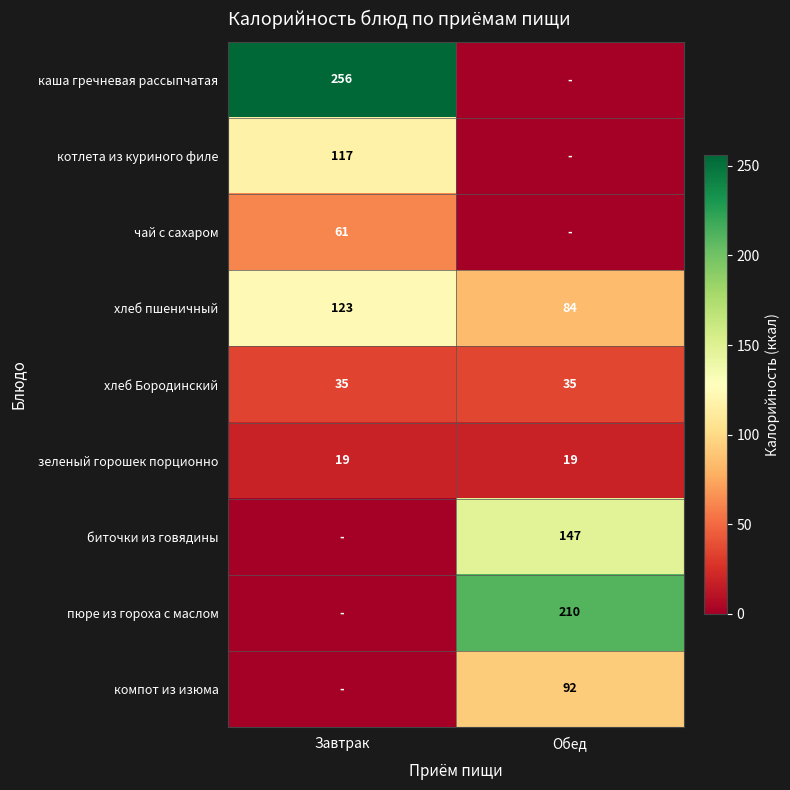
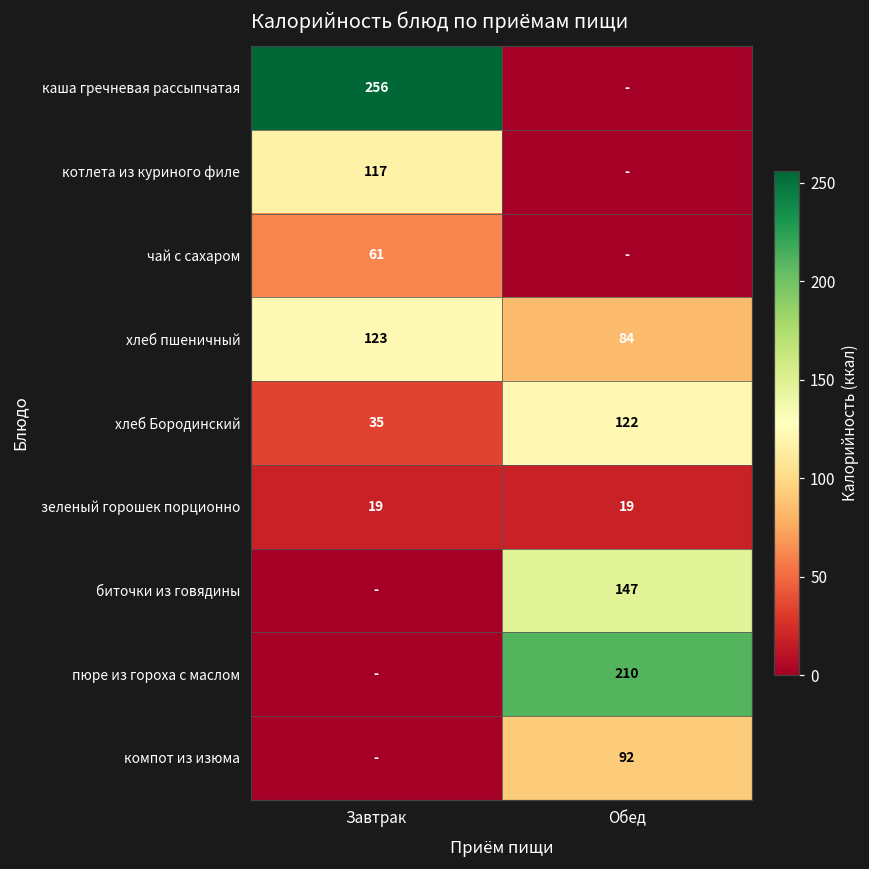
  {
    "каша гречневая рассыпчатая": {
      "Завтрак": 256
    },
    "котлета из куриного филе": {
      "Завтрак": 117
    },
    "чай с сахаром": {
      "Завтрак": 61
    },
    "хлеб пшеничный": {
      "Завтрак": 123,
      "Обед": 84
    },
    "хлеб Бородинский": {
      "Завтрак": 35,
-     "Обед": 35
+     "Обед": 122
    },
    "зеленый горошек порционно": {
      "Завтрак": 19,
      "Обед": 19
    },
    "биточки из говядины": {
      "Обед": 147
    },
    "пюре из гороха с маслом": {
      "Обед": 210
    },
    "компот из изюма": {
      "Обед": 92
    }
  }
